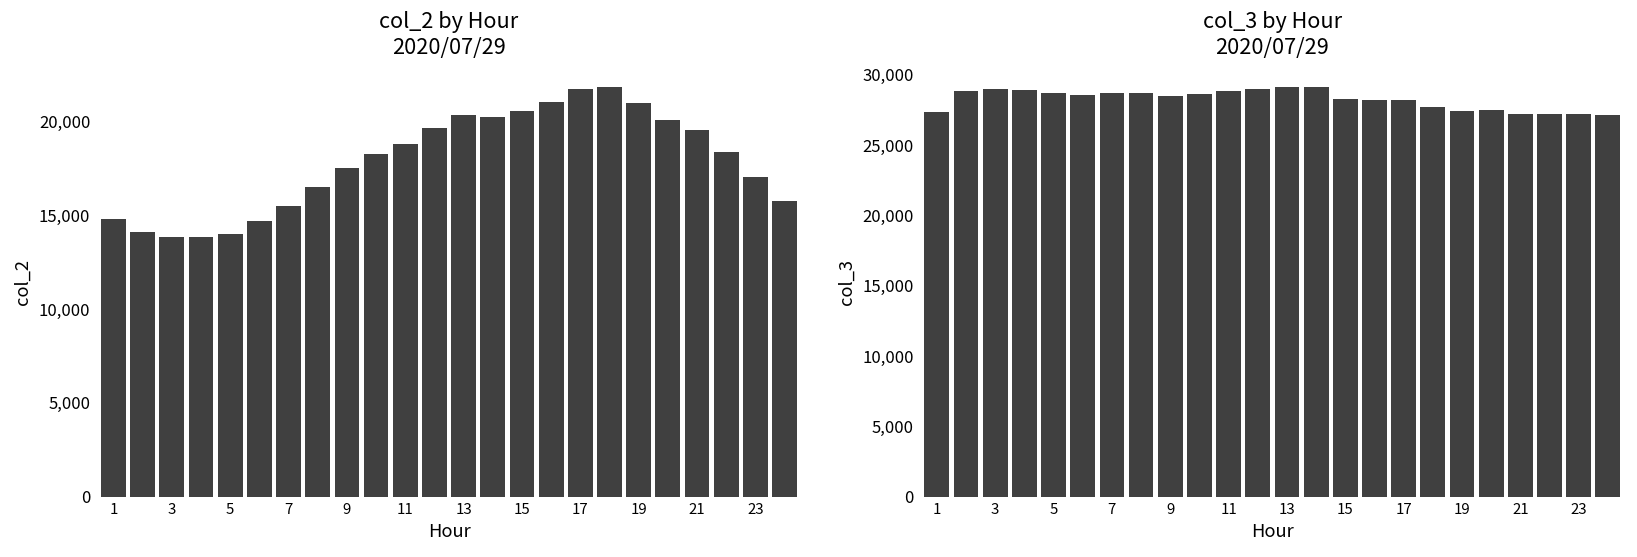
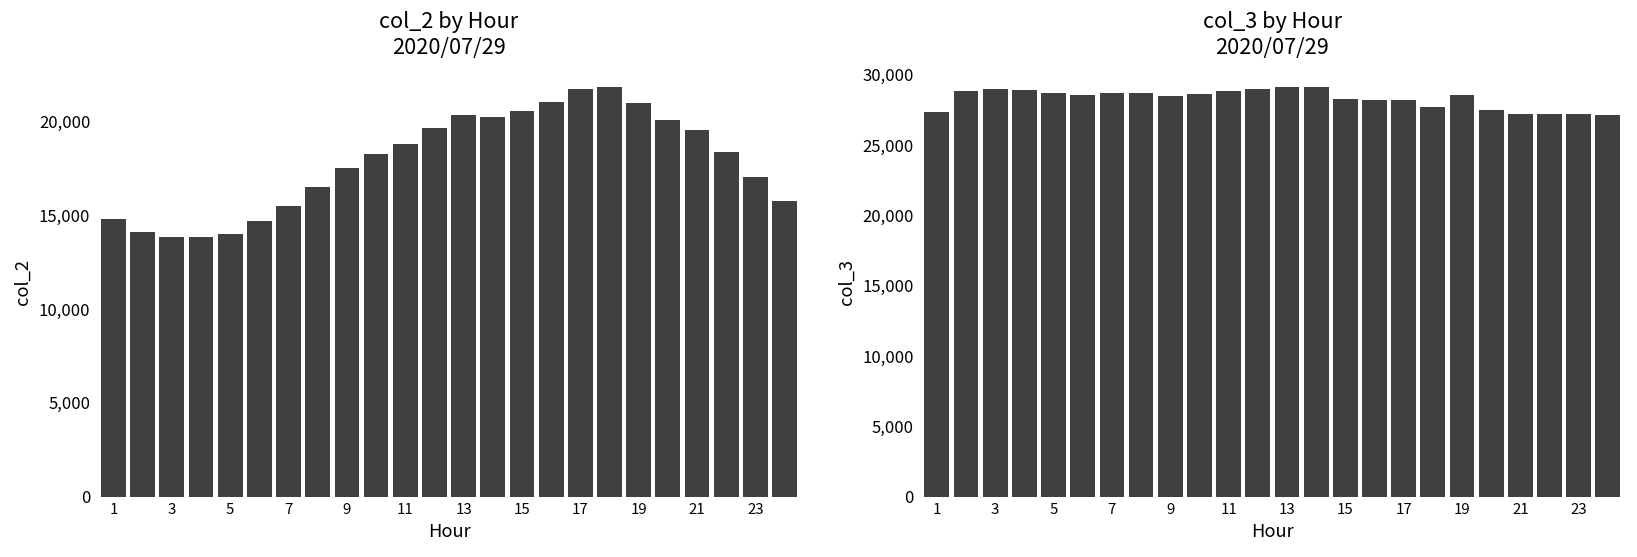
  {
    "col_2 by Hour 2020/07/29": {
      "1": "14,800",
      "3": "13,800",
      "5": "14,000",
      "7": "15,400",
      "9": "17,500",
      "11": "18,800",
      "13": "20,300",
      "15": "20,500",
      "17": "21,700",
      "19": "21,000",
      "21": "19,500",
      "23": "17,000"
    },
    "col_3 by Hour 2020/07/29": {
      "1": "27,400",
      "3": "28,900",
      "5": "28,600",
      "7": "28,700",
      "9": "28,400",
      "11": "28,800",
      "13": "29,100",
      "15": "28,200",
      "17": "28,200",
-     "19": "27,400",
+     "19": "28,600",
      "21": "27,200",
      "23": "27,200"
    }
  }
